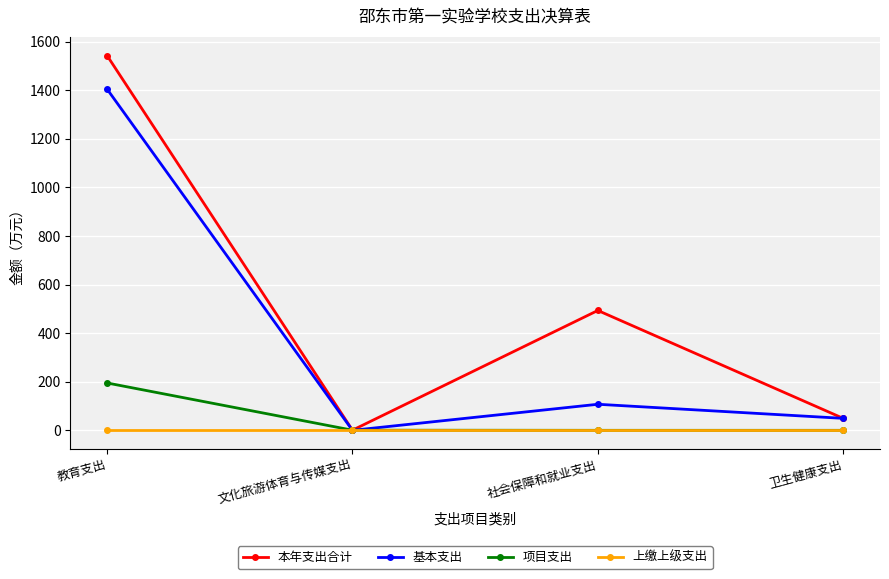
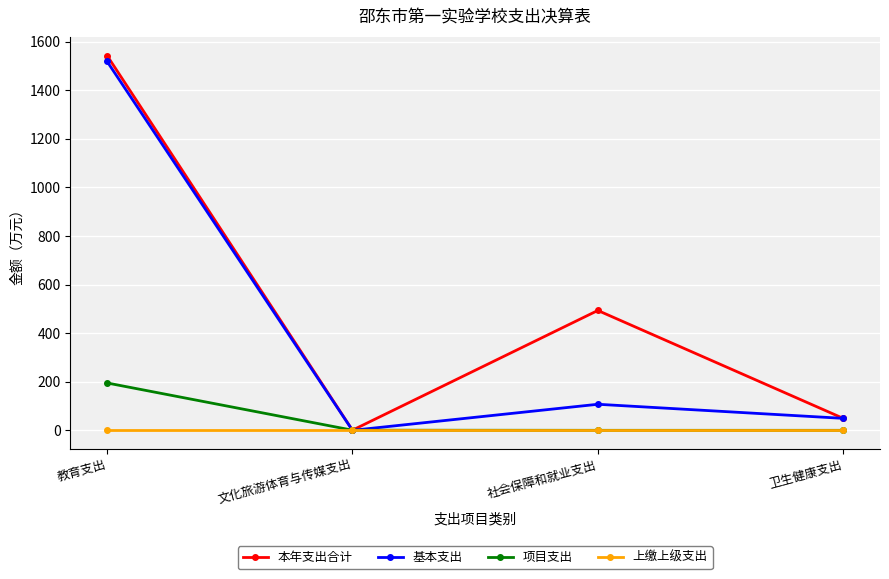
  {
    "本年支出合计": {
      "教育支出": 1540,
      "社会保障和就业支出": 490
    },
    "基本支出": {
-     "教育支出": 1410,
+     "教育支出": 1520,
      "社会保障和就业支出": 110
    },
    "项目支出": {
      "教育支出": 200
    },
    "上缴上级支出": {
      "教育支出": 0
    }
  }
